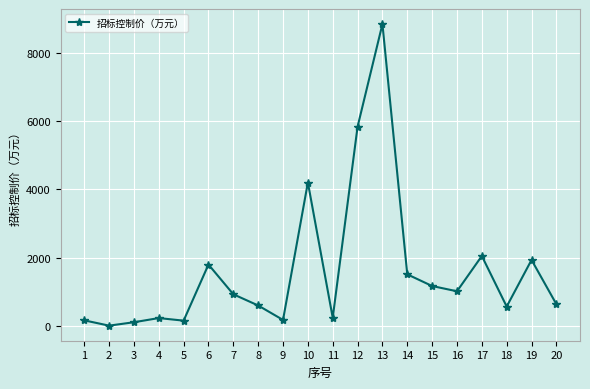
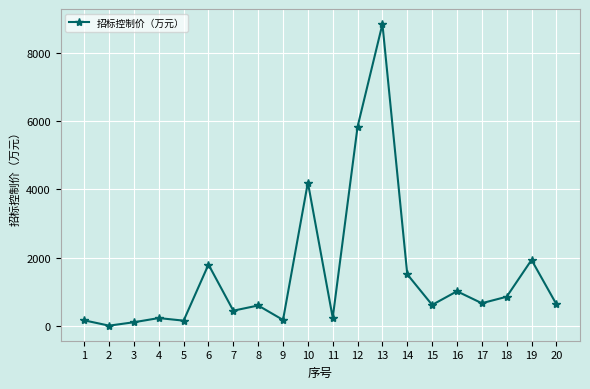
  {
    "1": 200,
    "2": 0,
    "3": 100,
    "4": 200,
    "5": 200,
    "6": 1800,
-   "7": 900,
+   "7": 400,
    "8": 600,
    "9": 200,
    "10": 4200,
    "11": 200,
    "12": 5800,
    "13": 8800,
    "14": 1500,
-   "15": 1200,
+   "15": 600,
    "16": 1000,
-   "17": 2000,
-   "18": 600,
+   "17": 700,
+   "18": 900,
    "19": 1900,
    "20": 600
  }
